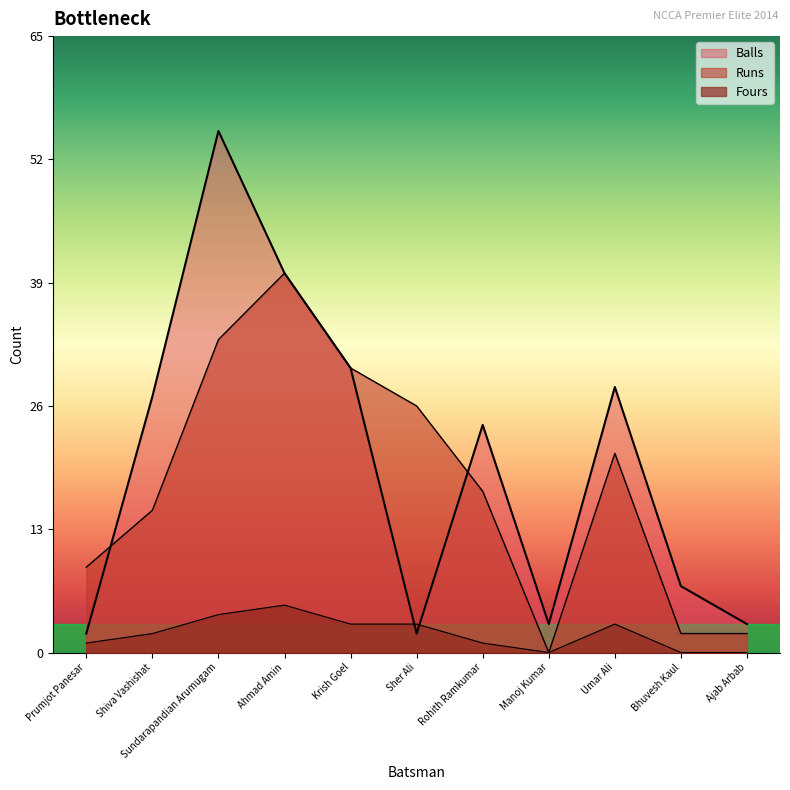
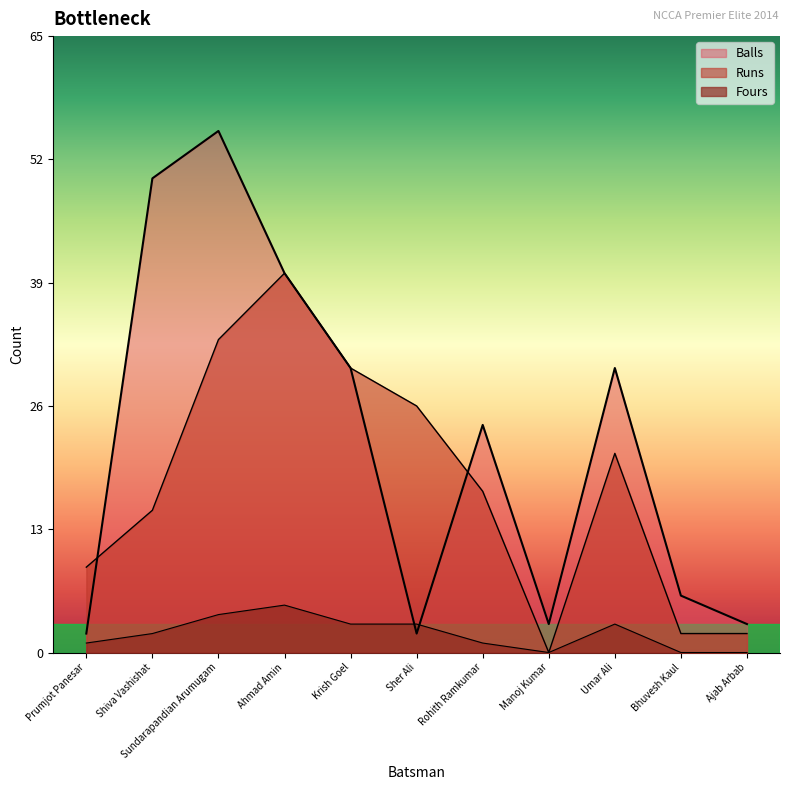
  {
    "Balls": {
-     "Shiva Vashishat": 27,
+     "Shiva Vashishat": 50,
      "Sundarapandian Arumugam": 55,
      "Rohith Ramkumar": 24,
-     "Umar Ali": 28,
-     "Bhuvesh Kaul": 7
+     "Umar Ali": 30,
+     "Bhuvesh Kaul": 6
    }
  }
